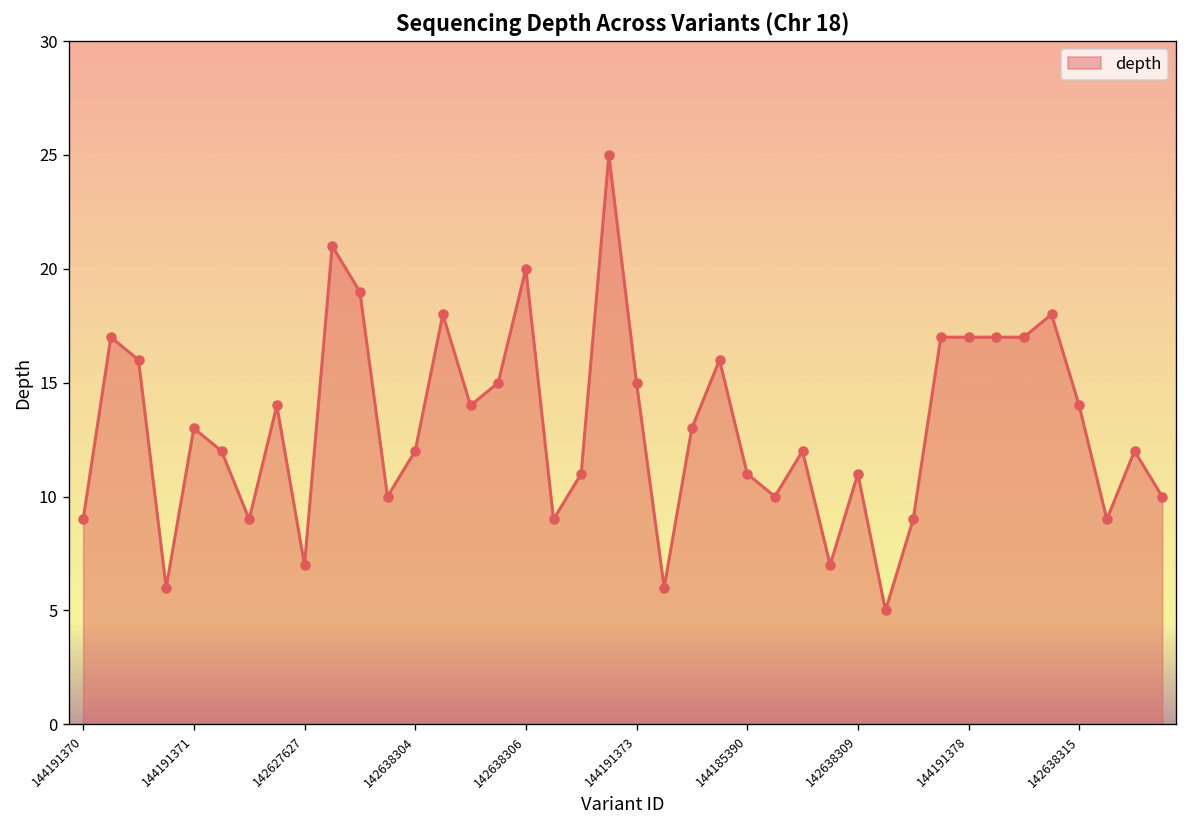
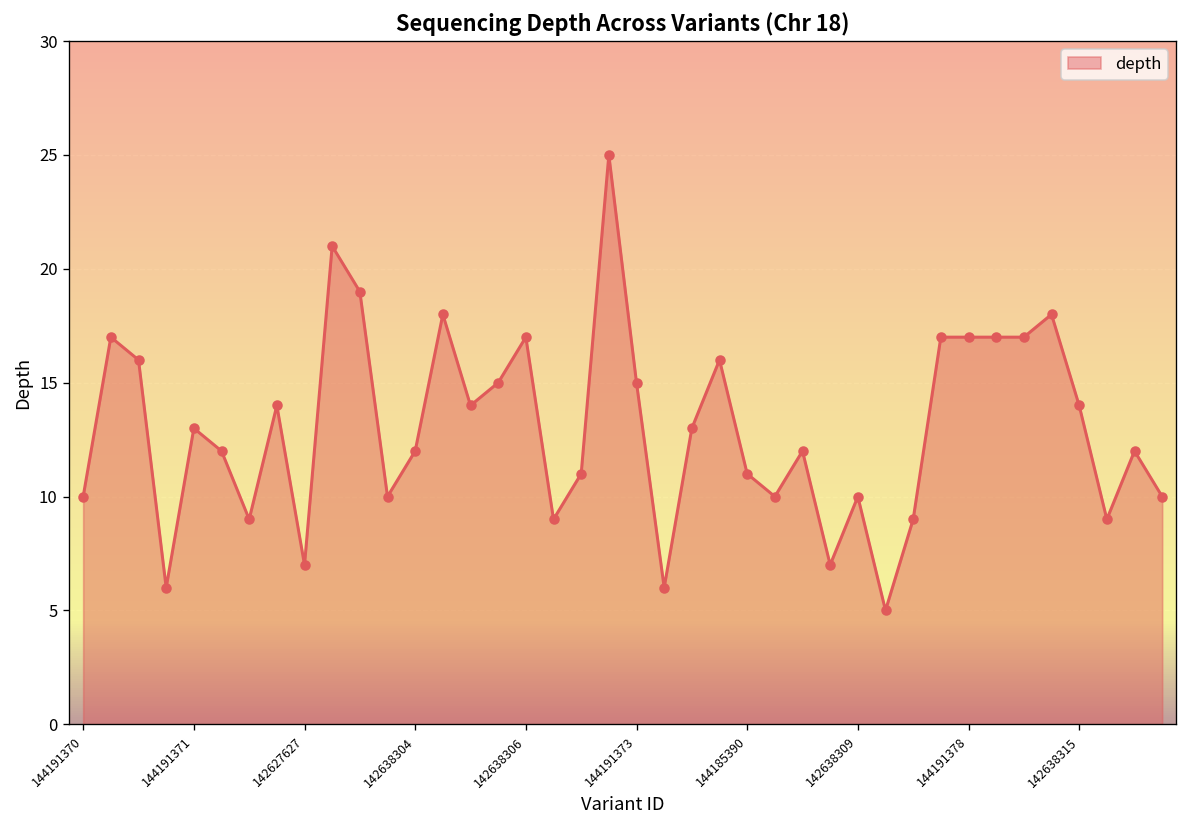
  {
-   "144191370": 9,
+   "144191370": 10,
    "144191371": 13,
    "142627627": 7,
    "142638304": 12,
-   "142638306": 20,
+   "142638306": 17,
    "144191373": 15,
    "144185390": 11,
-   "142638309": 11,
+   "142638309": 10,
    "144191378": 17,
    "142638315": 14
  }
